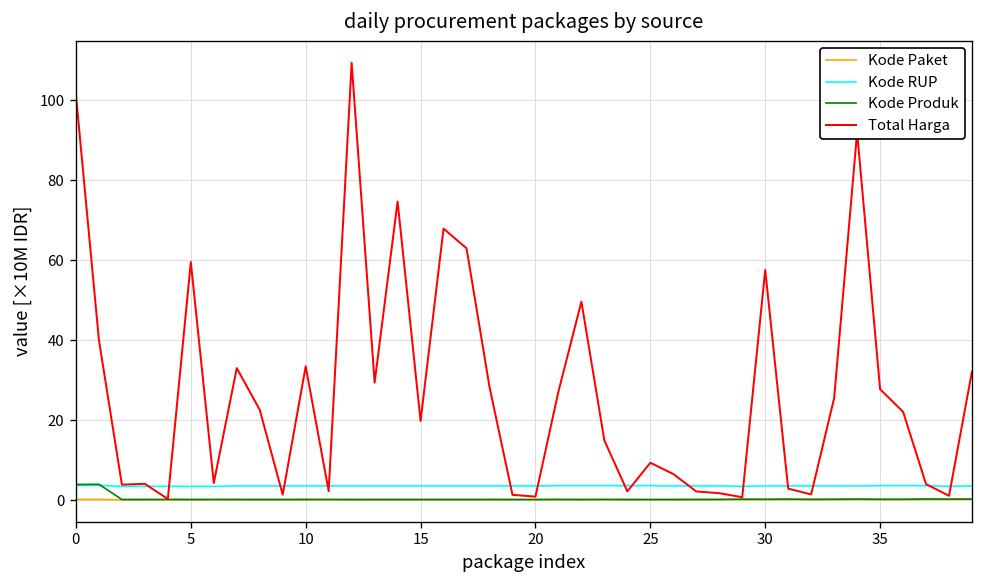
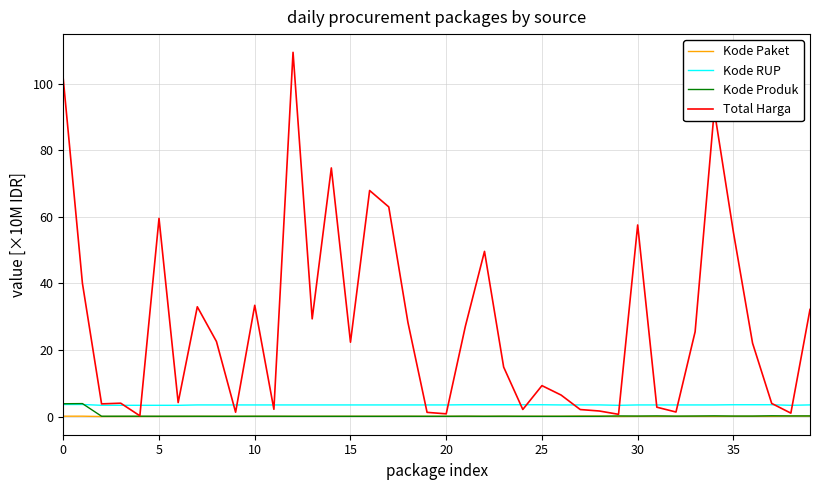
  {
    "Kode Paket": {
      "0": 0
    },
    "Kode RUP": {
      "5": 3,
      "10": 4,
      "15": 4,
      "20": 4,
      "25": 4,
      "30": 4,
      "35": 4
    },
    "Total Harga": {
      "0": 101,
      "5": 60,
      "10": 33,
-     "15": 20,
+     "15": 22,
      "25": 9,
      "30": 58,
-     "35": 28
+     "35": 55
    }
  }
